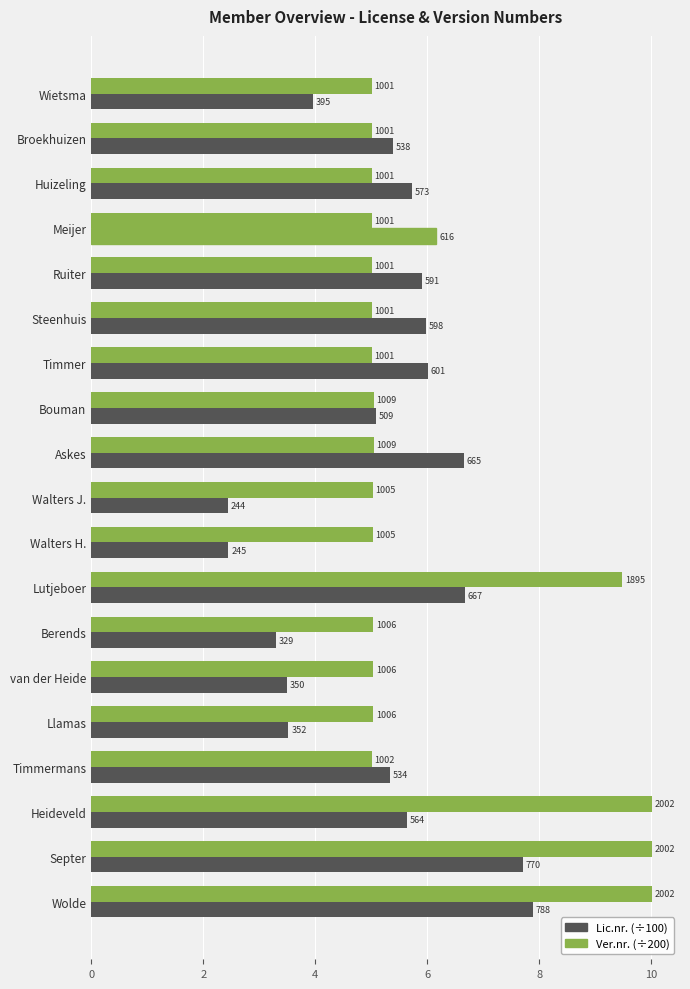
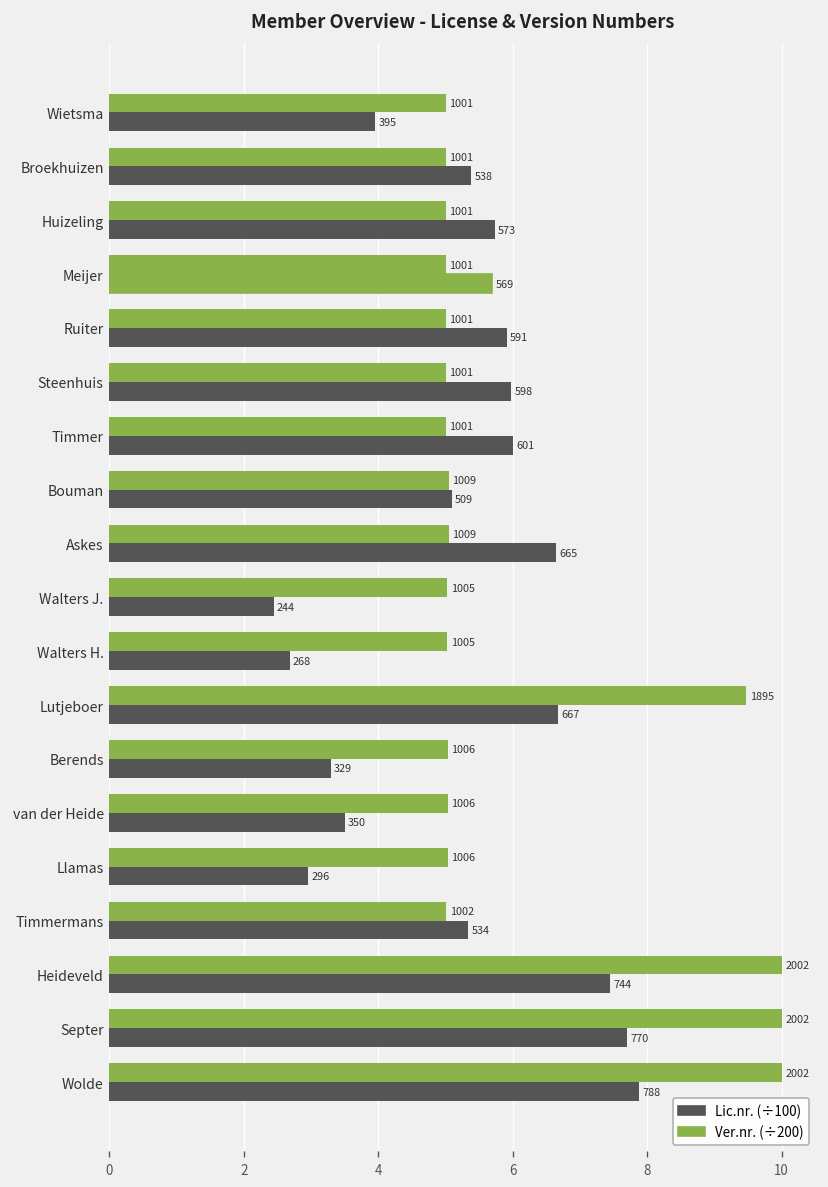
  {
    "Lic.nr. (÷100)": {
-     "Meijer": 616,
-     "Walters H.": 245,
-     "Llamas": 352,
-     "Heideveld": 564
+     "Meijer": 569,
+     "Walters H.": 268,
+     "Llamas": 296,
+     "Heideveld": 744
    }
  }
